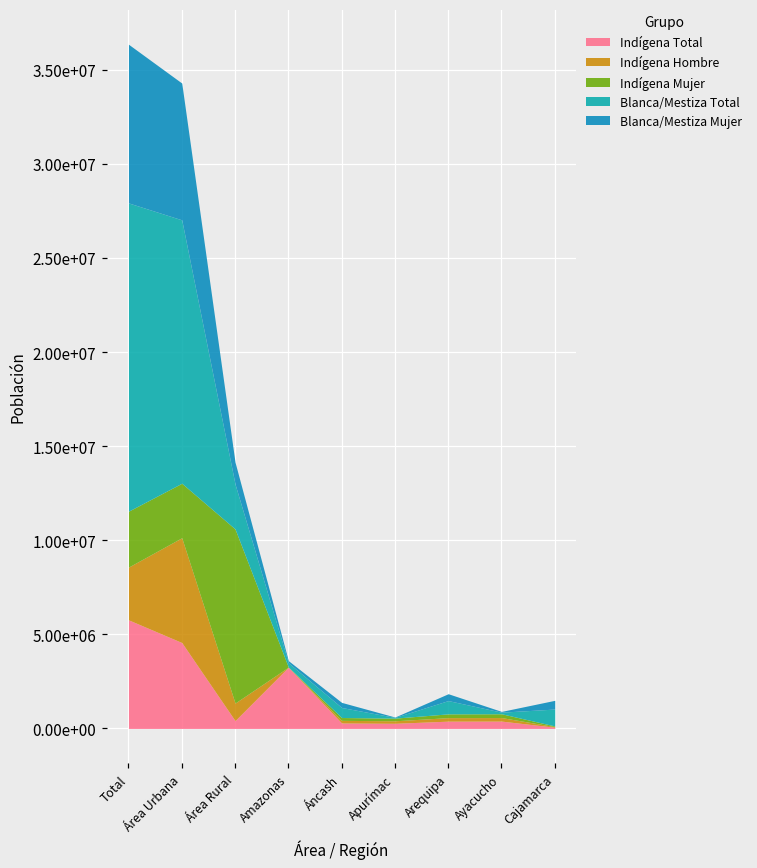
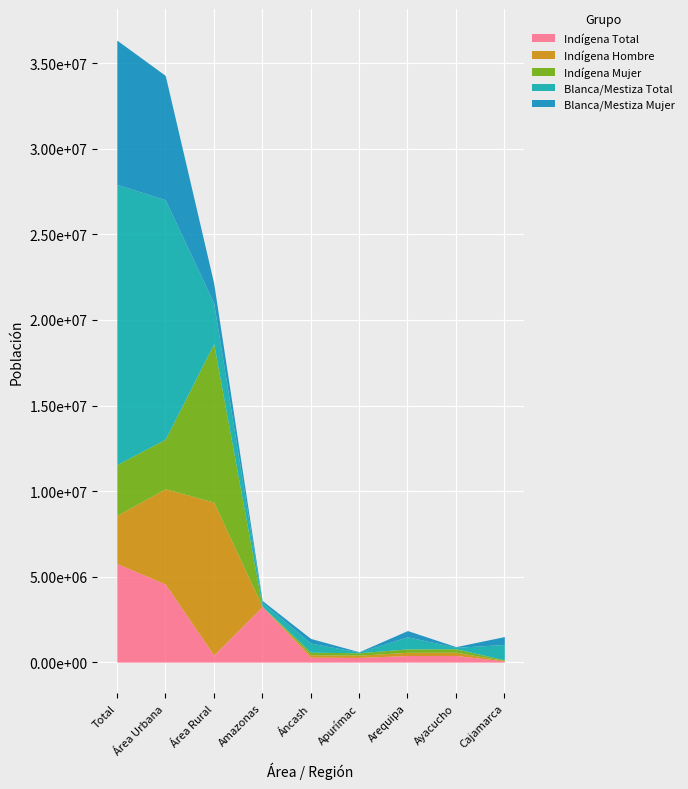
  {
    "Indígena Total": {
      "Total": 5800000,
      "Área Urbana": 4600000,
      "Área Rural": 400000,
      "Arequipa": 400000,
      "Ayacucho": 400000
    },
    "Indígena Hombre": {
      "Total": 2800000,
      "Área Urbana": 5600000,
-     "Área Rural": 900000,
+     "Área Rural": 8900000,
      "Arequipa": 200000,
      "Ayacucho": 200000
    },
    "Indígena Mujer": {
      "Total": 3000000,
      "Área Urbana": 2900000,
      "Área Rural": 9300000,
      "Áncash": 200000,
      "Arequipa": 200000
    }
  }
